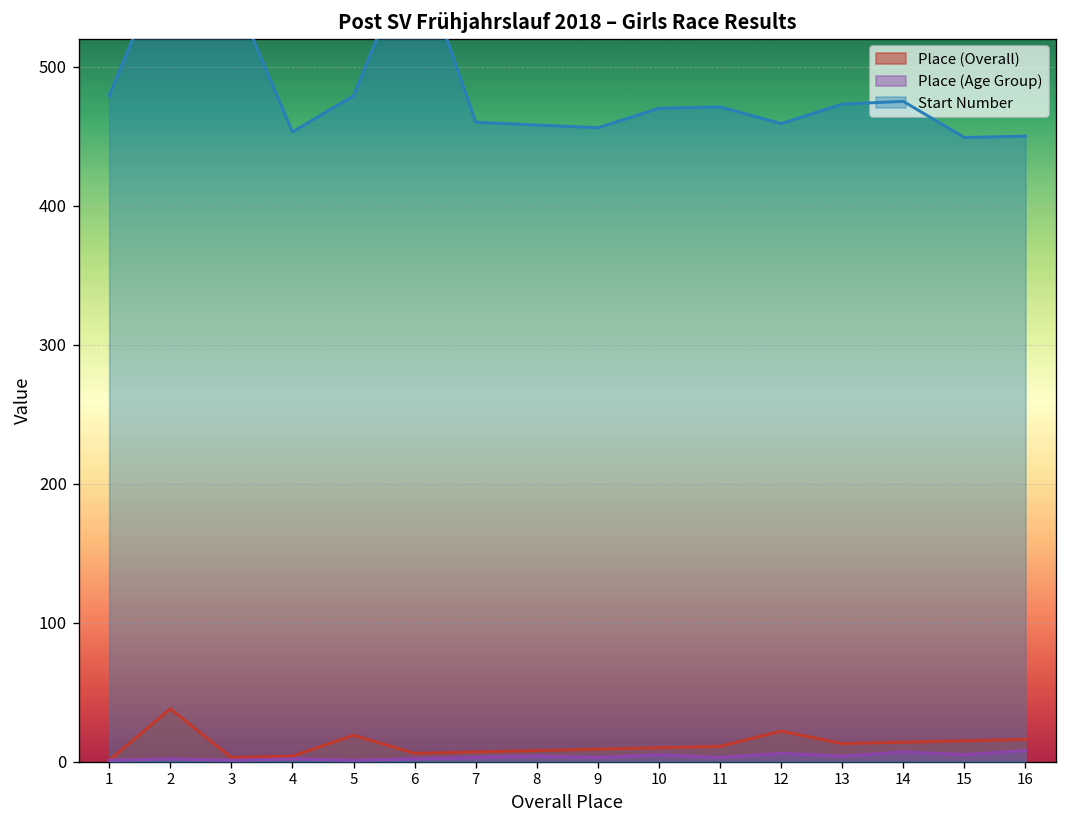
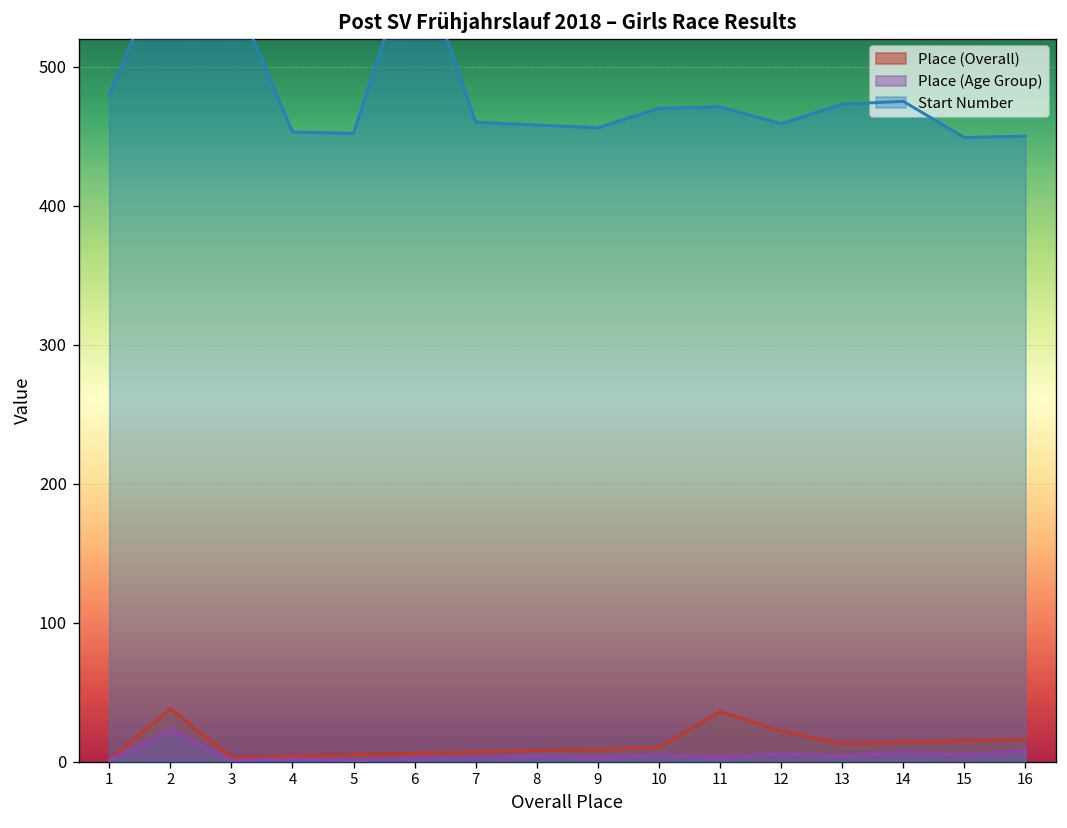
  {
    "Place (Overall)": {
      "2": 38,
-     "5": 19,
+     "5": 5,
      "6": 6,
      "7": 7,
      "8": 8,
      "9": 9,
      "10": 10,
-     "11": 11,
+     "11": 36,
      "12": 22,
      "13": 13,
      "14": 14,
      "15": 15,
      "16": 16
    },
    "Place (Age Group)": {
-     "2": 2,
+     "2": 23,
      "5": 1,
      "6": 2,
      "7": 3,
      "8": 4,
      "9": 3,
      "10": 5,
      "11": 3,
      "12": 6,
      "13": 4,
      "14": 7,
      "15": 5,
      "16": 8
    },
    "Start Number": {
      "1": 479,
      "4": 453,
-     "5": 479,
+     "5": 452,
      "7": 460,
      "8": 458,
      "9": 456,
      "10": 470,
      "11": 471,
      "12": 459,
      "13": 473,
      "15": 449,
      "16": 450
    }
  }
